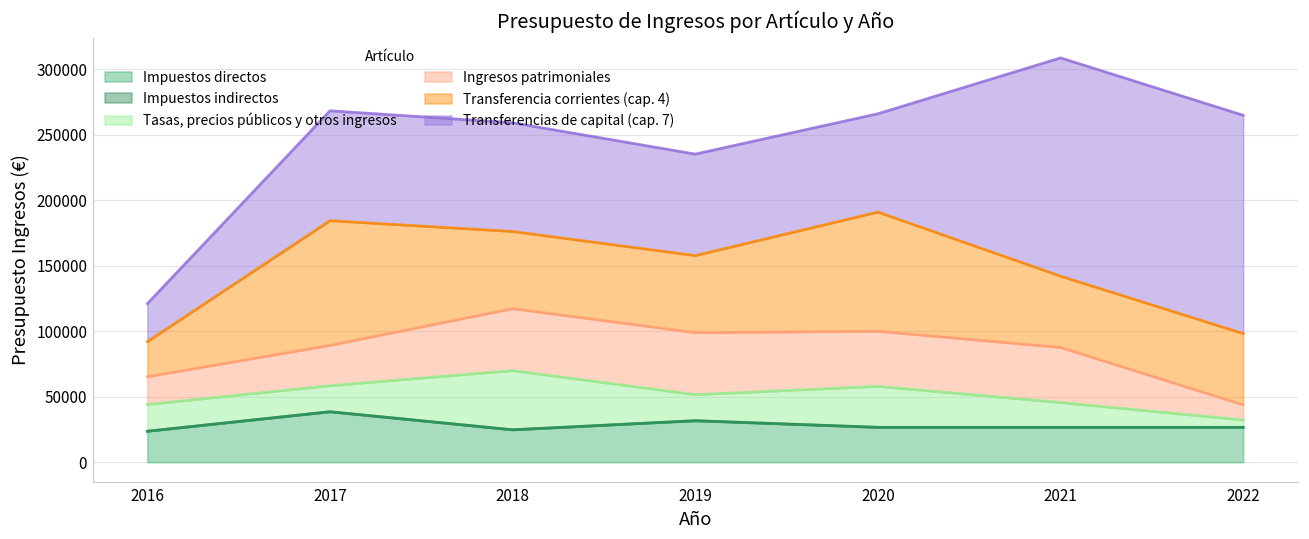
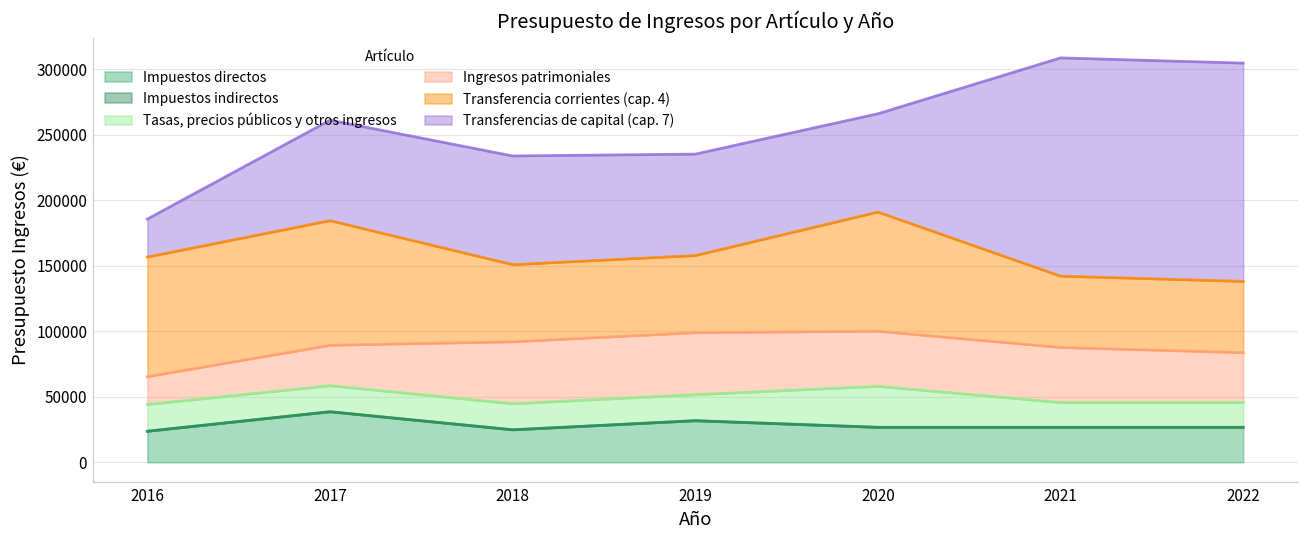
  {
    "Impuestos indirectos": {
      "2016": 24000,
      "2017": 38000,
      "2018": 25000,
      "2019": 32000,
      "2020": 27000,
      "2021": 27000,
      "2022": 27000
    },
    "Tasas, precios públicos y otros ingresos": {
      "2016": 20000,
      "2017": 20000,
-     "2018": 45000,
+     "2018": 20000,
      "2019": 20000,
      "2020": 31000,
      "2021": 19000,
-     "2022": 6000
+     "2022": 19000
    },
    "Ingresos patrimoniales": {
      "2016": 21000,
      "2017": 31000,
      "2018": 47000,
      "2019": 47000,
      "2020": 42000,
      "2021": 42000,
-     "2022": 12000
+     "2022": 38000
    },
    "Transferencia corrientes (cap. 4)": {
-     "2016": 27000,
+     "2016": 91000,
      "2017": 95000,
      "2018": 59000,
      "2019": 59000,
      "2020": 91000,
      "2021": 54000,
      "2022": 54000
    },
    "Transferencias de capital (cap. 7)": {
      "2016": 29000,
-     "2017": 84000,
+     "2017": 77000,
      "2018": 83000,
      "2019": 78000,
      "2020": 75000,
      "2021": 167000,
      "2022": 167000
    }
  }
